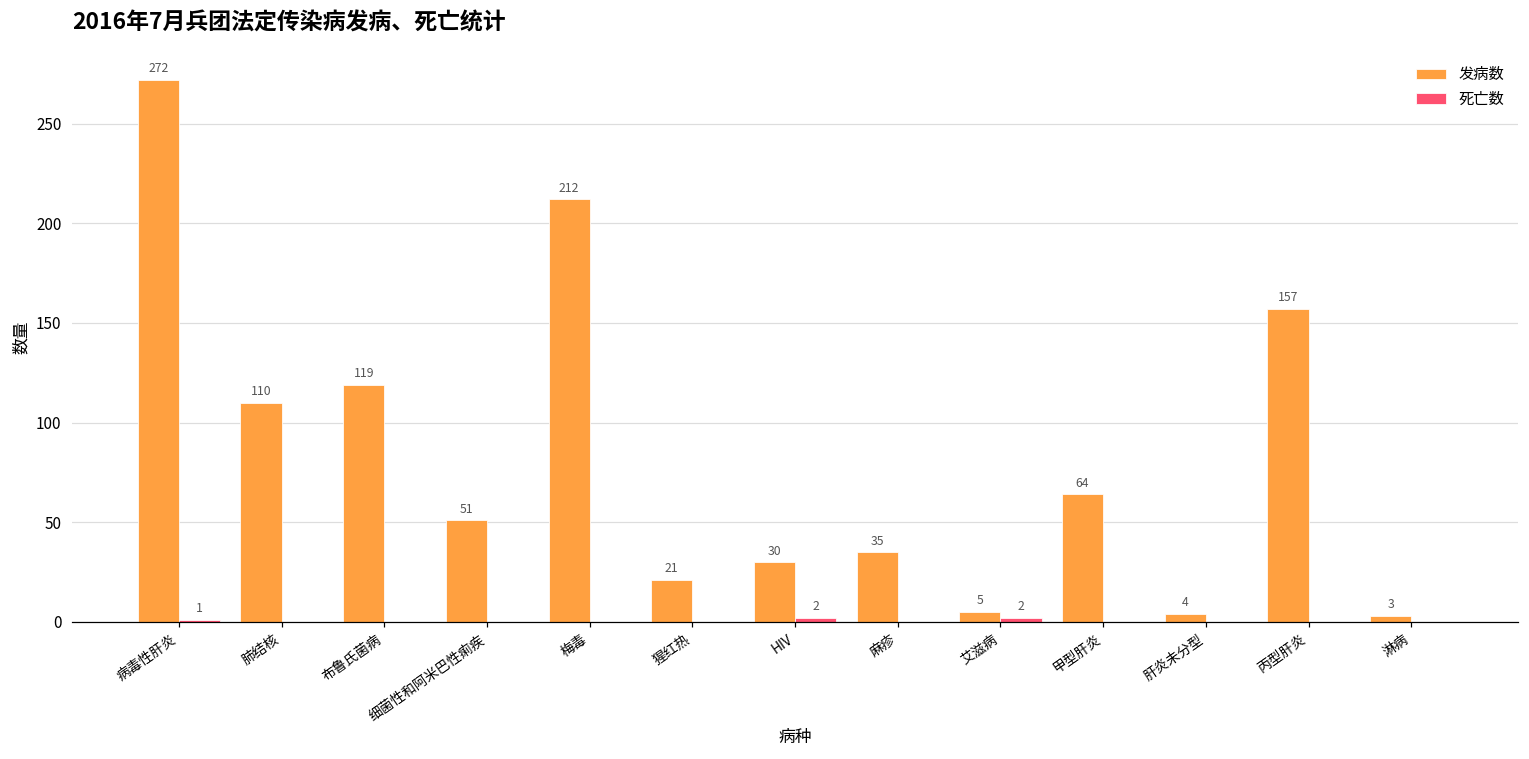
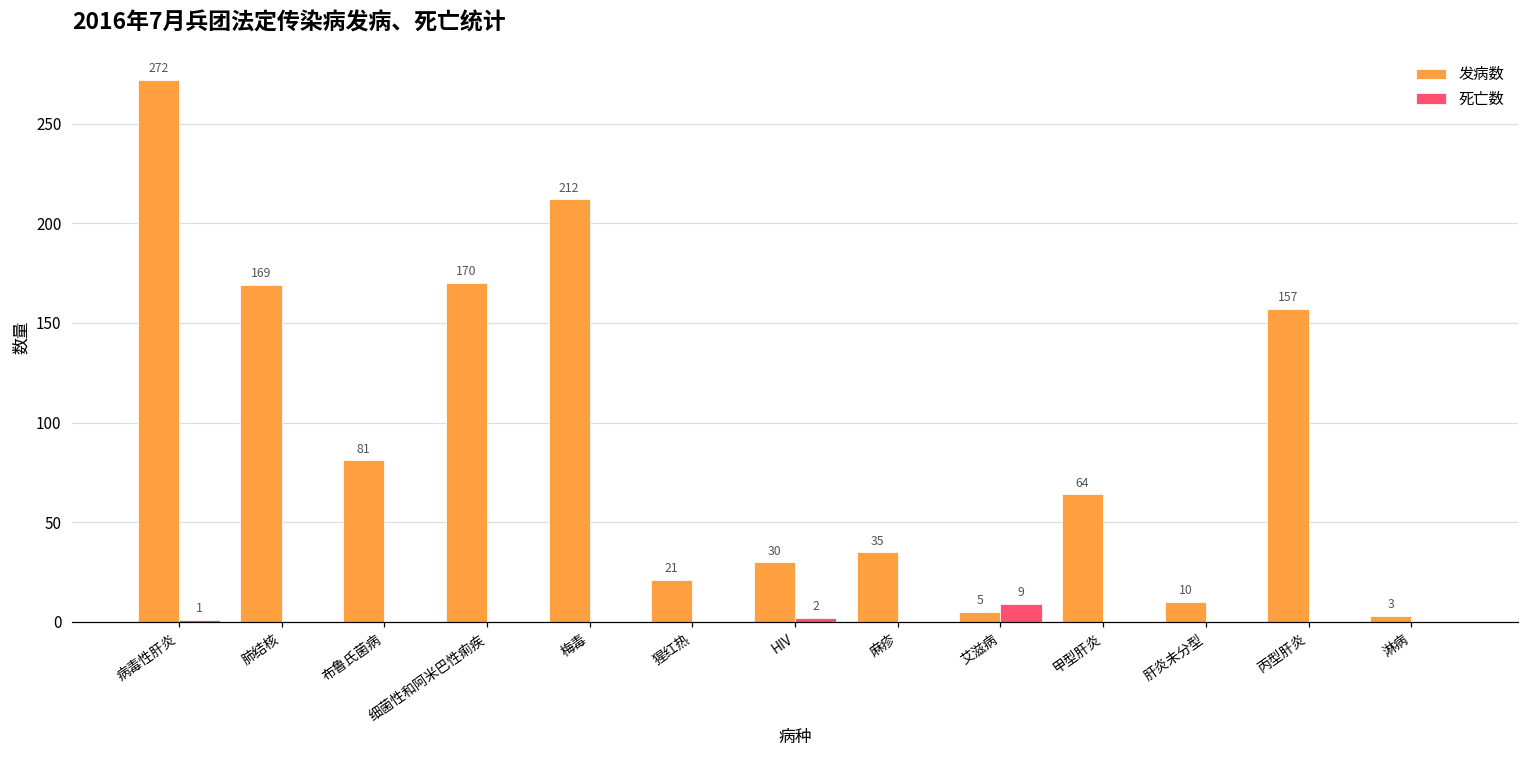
  {
    "发病数": {
      "病毒性肝炎": 272,
-     "肺结核": 110,
-     "布鲁氏菌病": 119,
-     "细菌性和阿米巴性痢疾": 51,
+     "肺结核": 169,
+     "布鲁氏菌病": 81,
+     "细菌性和阿米巴性痢疾": 170,
      "梅毒": 212,
      "猩红热": 21,
      "HIV": 30,
      "麻疹": 35,
      "艾滋病": 5,
      "甲型肝炎": 64,
-     "肝炎未分型": 4,
+     "肝炎未分型": 10,
      "丙型肝炎": 157,
      "淋病": 3
    },
    "死亡数": {
      "病毒性肝炎": 1,
      "HIV": 2,
-     "艾滋病": 2
+     "艾滋病": 9
    }
  }
